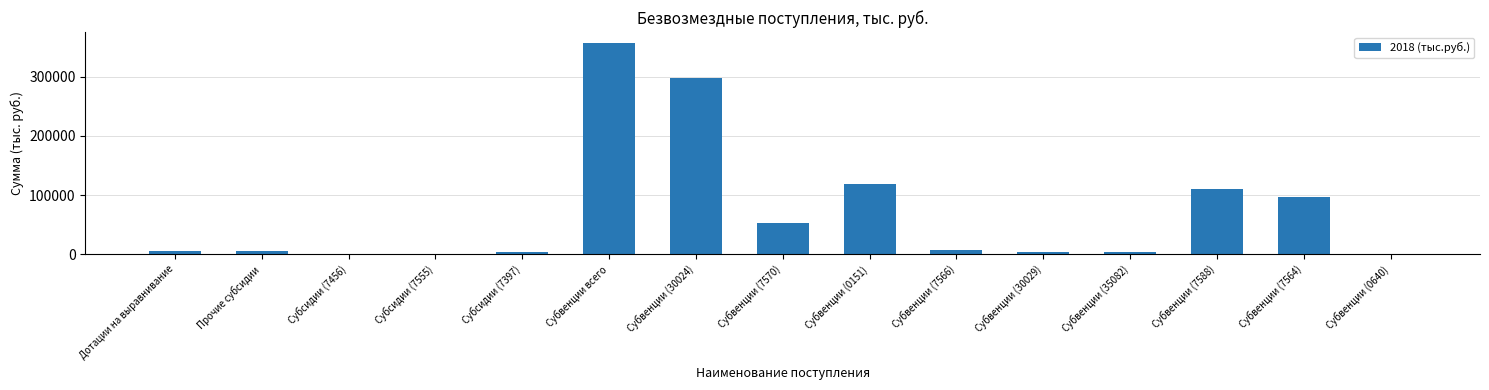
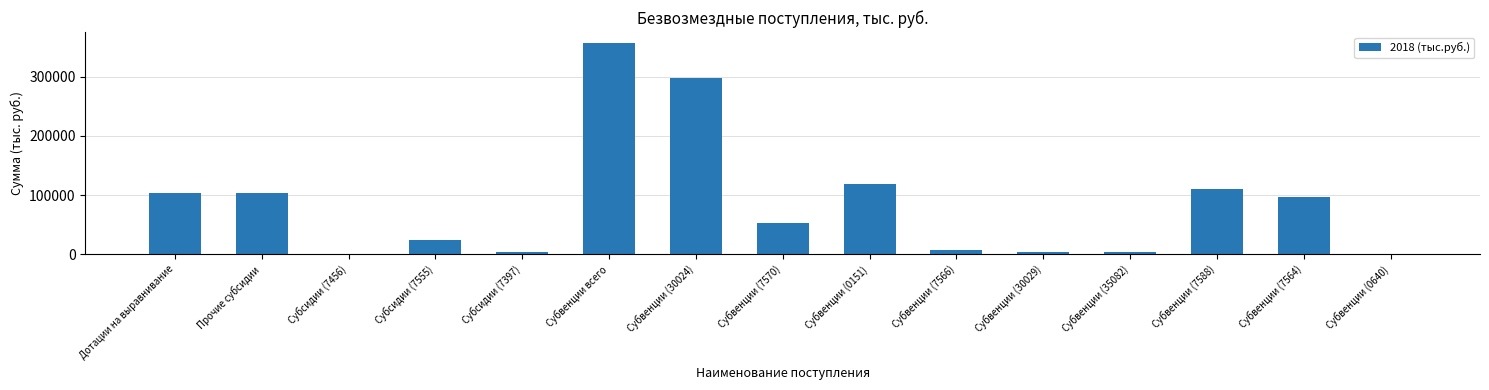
  {
-   "Дотации на выравнивание": 0,
-   "Прочие субсидии": 10000,
-   "Субсидии (7555)": 0,
+   "Дотации на выравнивание": 100000,
+   "Прочие субсидии": 100000,
+   "Субсидии (7555)": 20000,
    "Субсидии (7397)": 0,
    "Субвенции всего": 360000,
    "Субвенции (30024)": 300000,
    "Субвенции (7570)": 50000,
    "Субвенции (0151)": 120000,
    "Субвенции (7566)": 10000,
    "Субвенции (30029)": 0,
    "Субвенции (7588)": 110000,
    "Субвенции (7564)": 100000
  }
